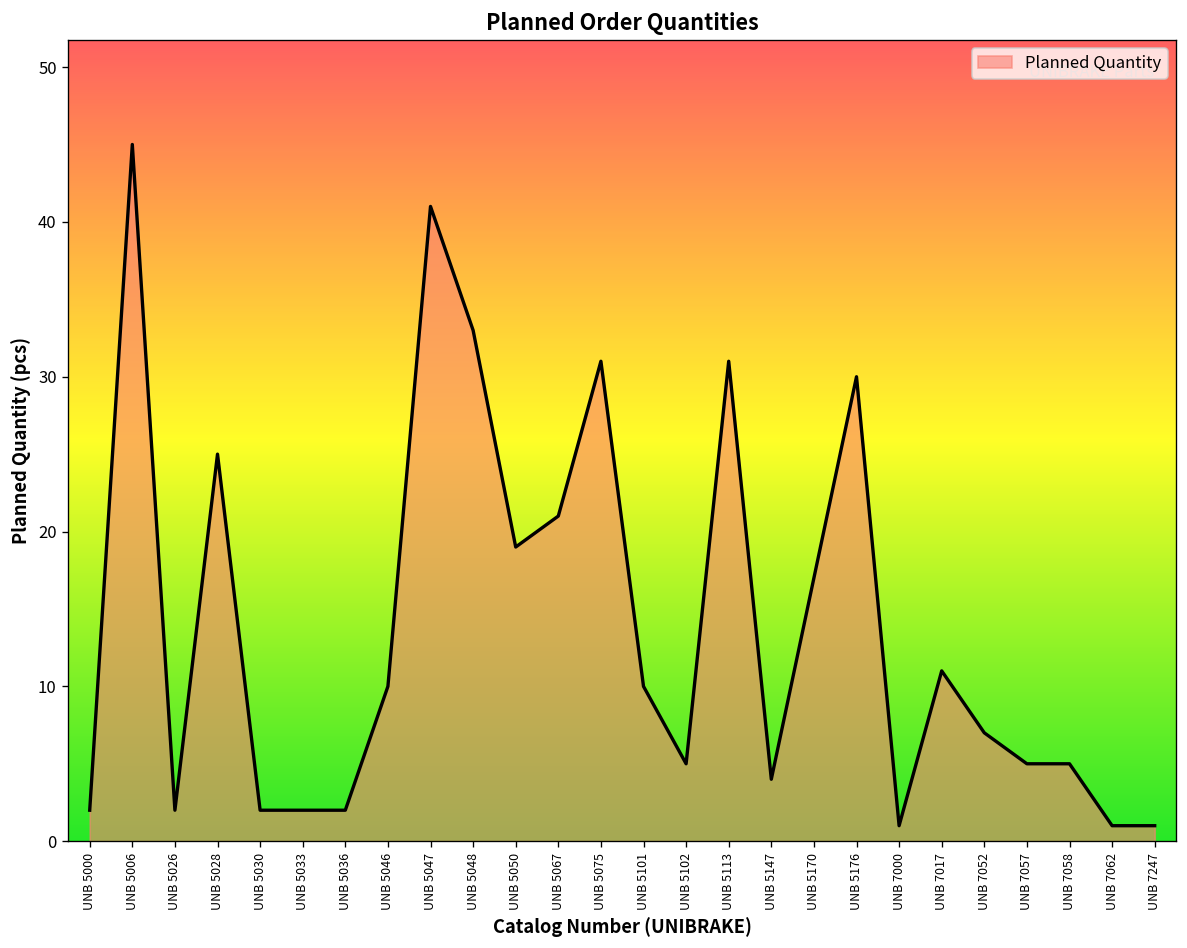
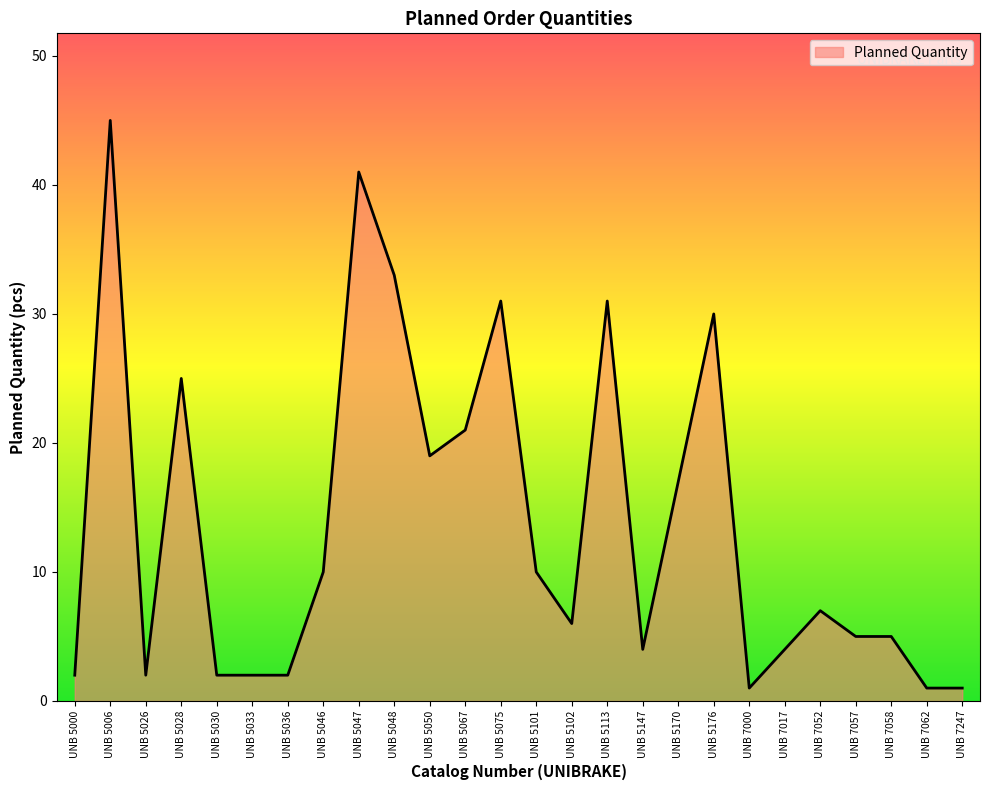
  {
    "UNB 5000": 2,
    "UNB 5006": 45,
    "UNB 5026": 2,
    "UNB 5028": 25,
    "UNB 5030": 2,
    "UNB 5033": 2,
    "UNB 5036": 2,
    "UNB 5046": 10,
    "UNB 5047": 41,
    "UNB 5048": 33,
    "UNB 5050": 19,
    "UNB 5067": 21,
    "UNB 5075": 31,
    "UNB 5101": 10,
-   "UNB 5102": 5,
+   "UNB 5102": 6,
    "UNB 5113": 31,
    "UNB 5147": 4,
    "UNB 5170": 17,
    "UNB 5176": 30,
    "UNB 7000": 1,
-   "UNB 7017": 11,
+   "UNB 7017": 4,
    "UNB 7052": 7,
    "UNB 7057": 5,
    "UNB 7058": 5,
    "UNB 7062": 1,
    "UNB 7247": 1
  }
